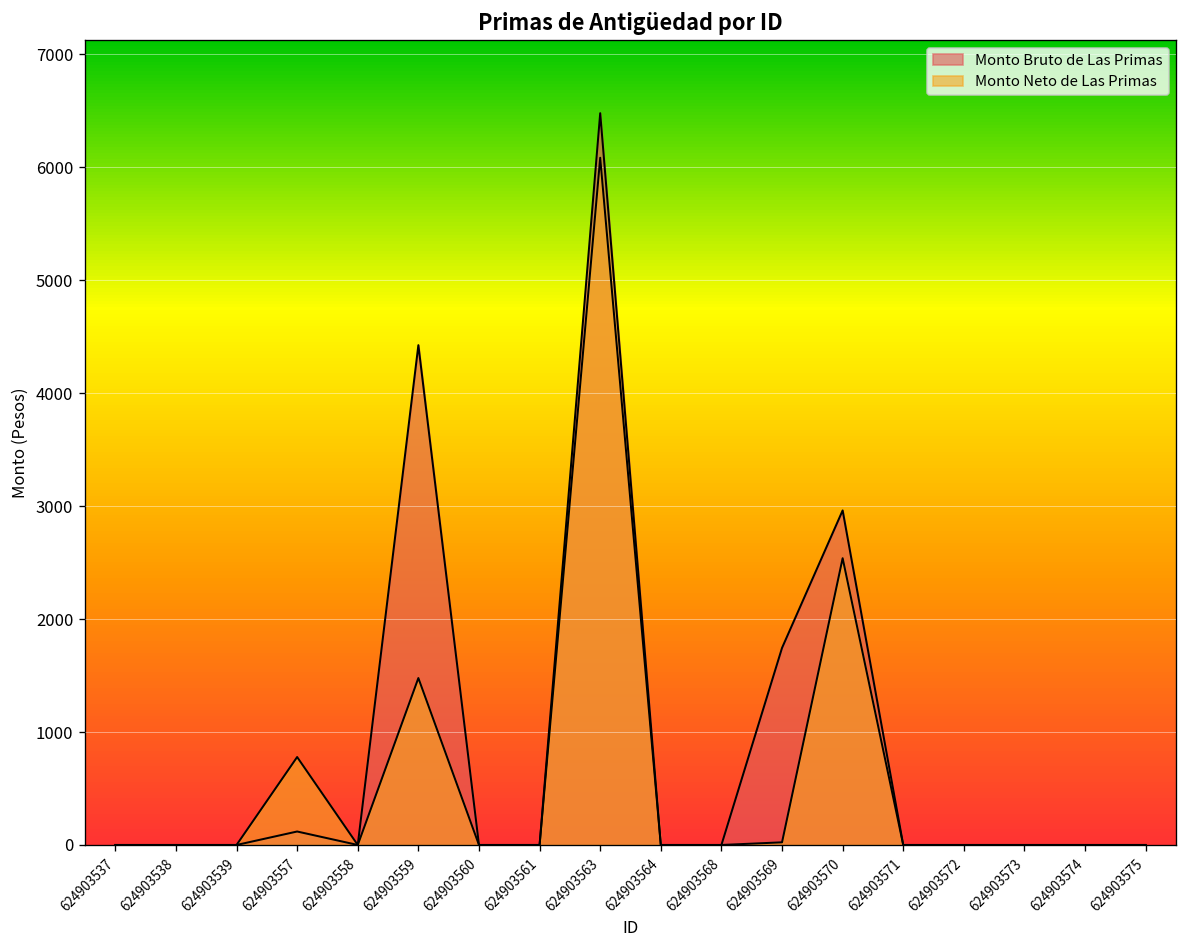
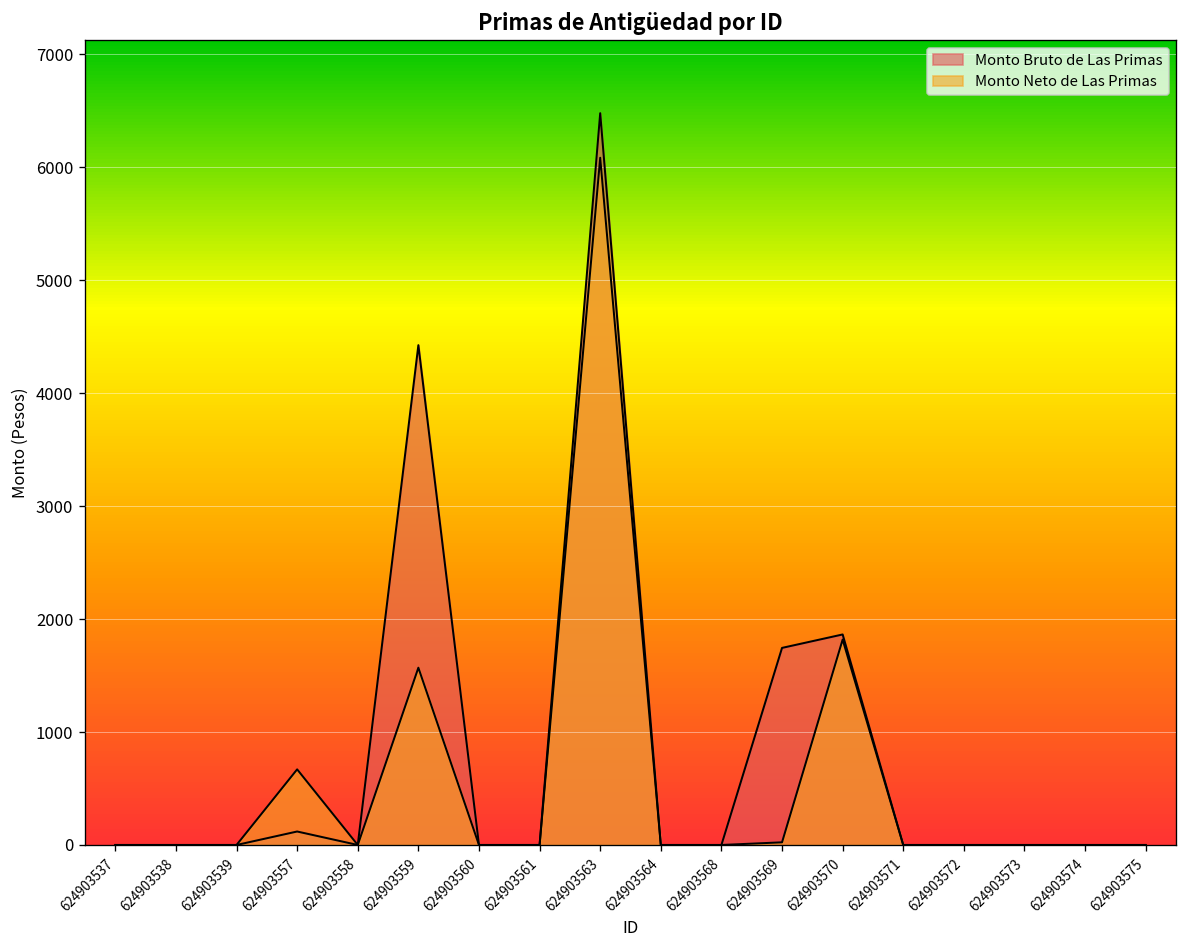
  {
    "Monto Bruto de Las Primas": {
      "624903557": 100,
      "624903559": 4400,
      "624903563": 6500,
      "624903569": 1700,
-     "624903570": 3000
+     "624903570": 1900
    },
    "Monto Neto de Las Primas": {
-     "624903557": 800,
-     "624903559": 1500,
+     "624903557": 700,
+     "624903559": 1600,
      "624903563": 6100,
      "624903569": 0,
-     "624903570": 2500
+     "624903570": 1800
    }
  }
